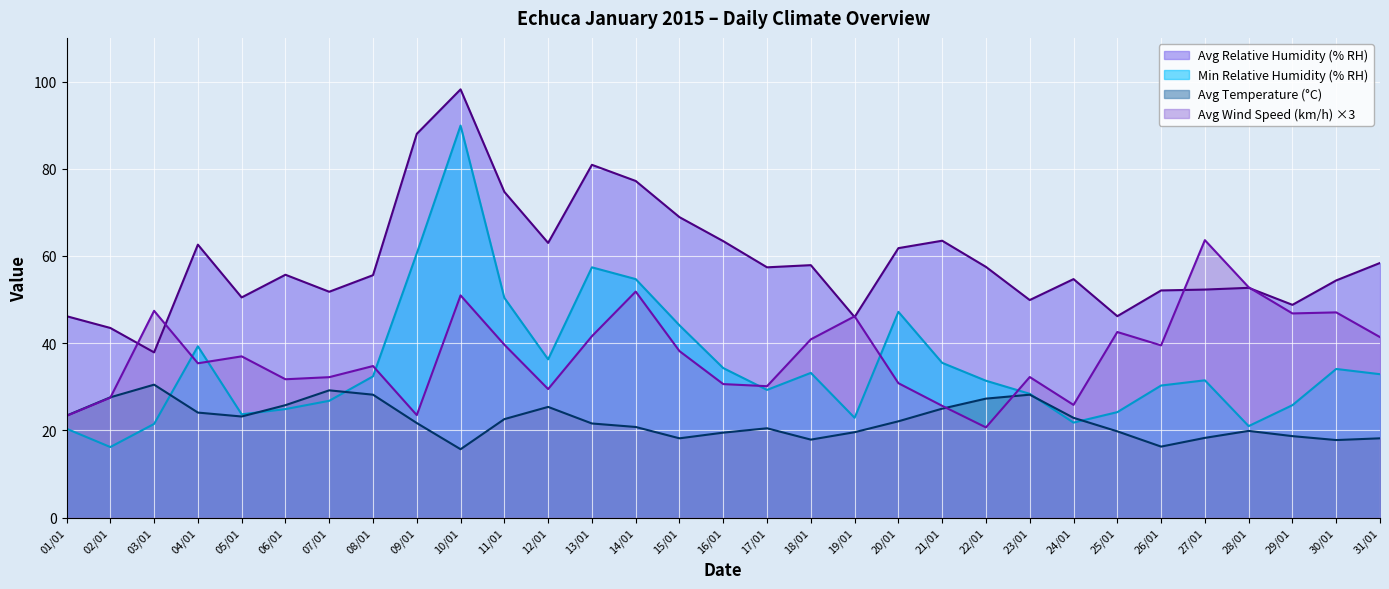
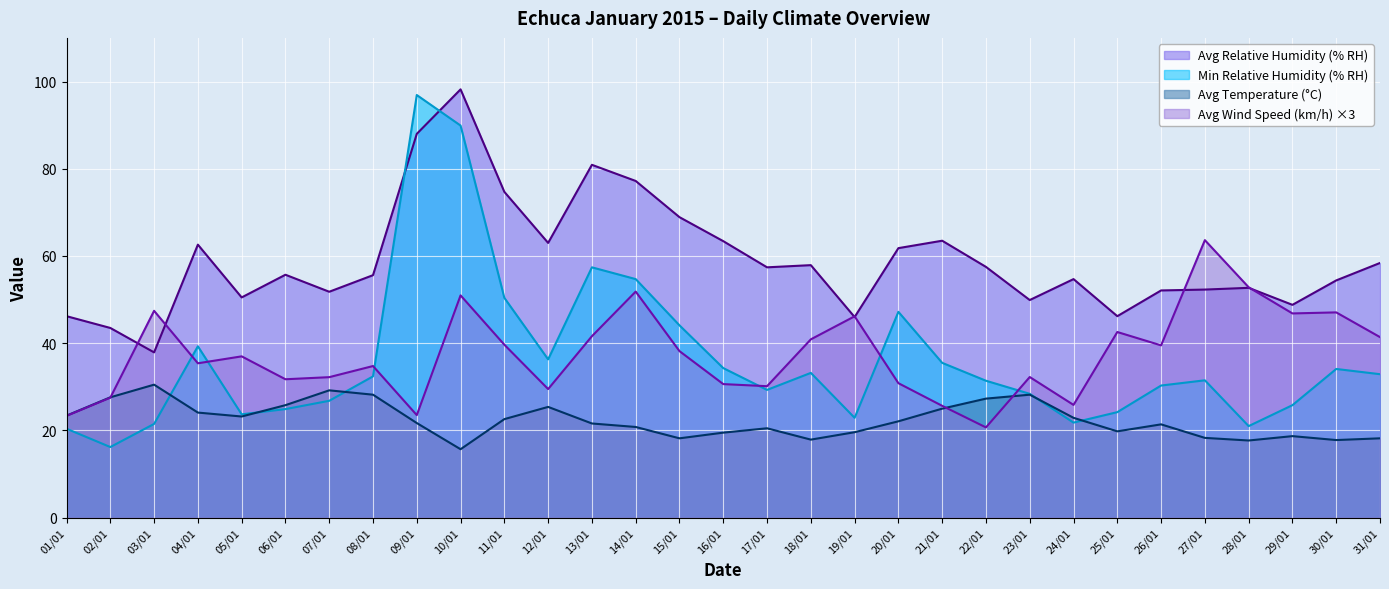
  {
    "Min Relative Humidity (% RH)": {
      "01/01": 20,
      "02/01": 16,
      "03/01": 22,
      "04/01": 39,
      "06/01": 25,
      "07/01": 27,
      "08/01": 32,
-     "09/01": 61,
+     "09/01": 97,
      "10/01": 90,
      "11/01": 50,
      "12/01": 36,
      "13/01": 57,
      "14/01": 55,
      "15/01": 44,
      "16/01": 34,
      "17/01": 29,
      "18/01": 33,
      "19/01": 23,
      "20/01": 47,
      "21/01": 36,
      "22/01": 31,
      "24/01": 22,
      "25/01": 24,
      "26/01": 30,
      "27/01": 32,
      "28/01": 21,
      "29/01": 26,
      "30/01": 34,
      "31/01": 33
    },
    "Avg Temperature (°C)": {
      "03/01": 31,
      "04/01": 24,
      "06/01": 26,
      "07/01": 29,
      "08/01": 28,
      "09/01": 22,
      "10/01": 16,
      "11/01": 23,
      "12/01": 25,
      "13/01": 22,
      "14/01": 21,
      "15/01": 18,
      "16/01": 20,
      "17/01": 21,
      "18/01": 18,
      "19/01": 20,
      "20/01": 22,
      "21/01": 25,
      "22/01": 27,
      "24/01": 23,
      "25/01": 20,
-     "26/01": 16,
+     "26/01": 21,
      "27/01": 18,
-     "28/01": 20,
+     "28/01": 18,
      "29/01": 19,
      "30/01": 18,
      "31/01": 18
    }
  }
